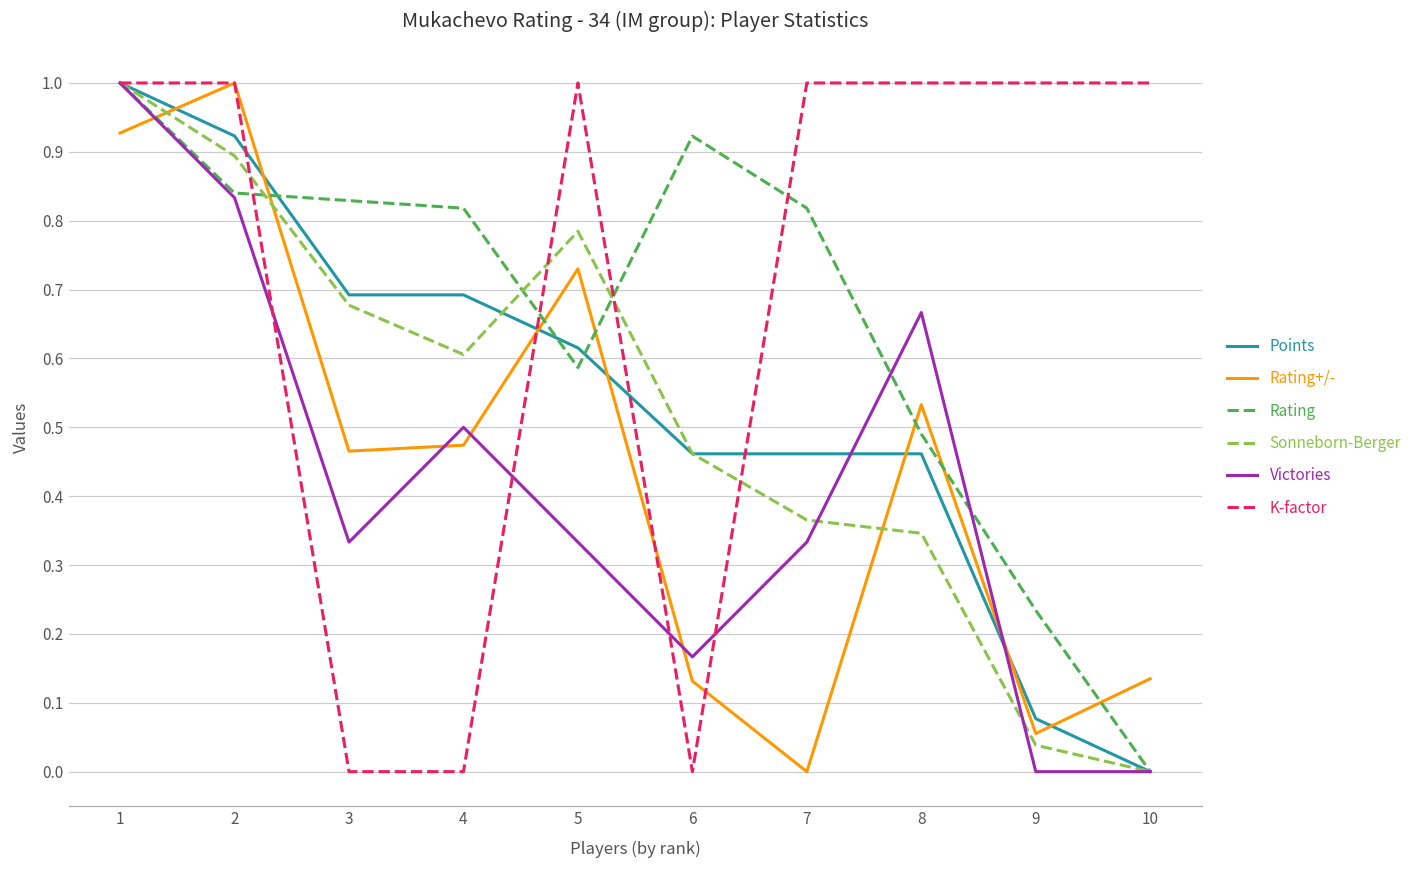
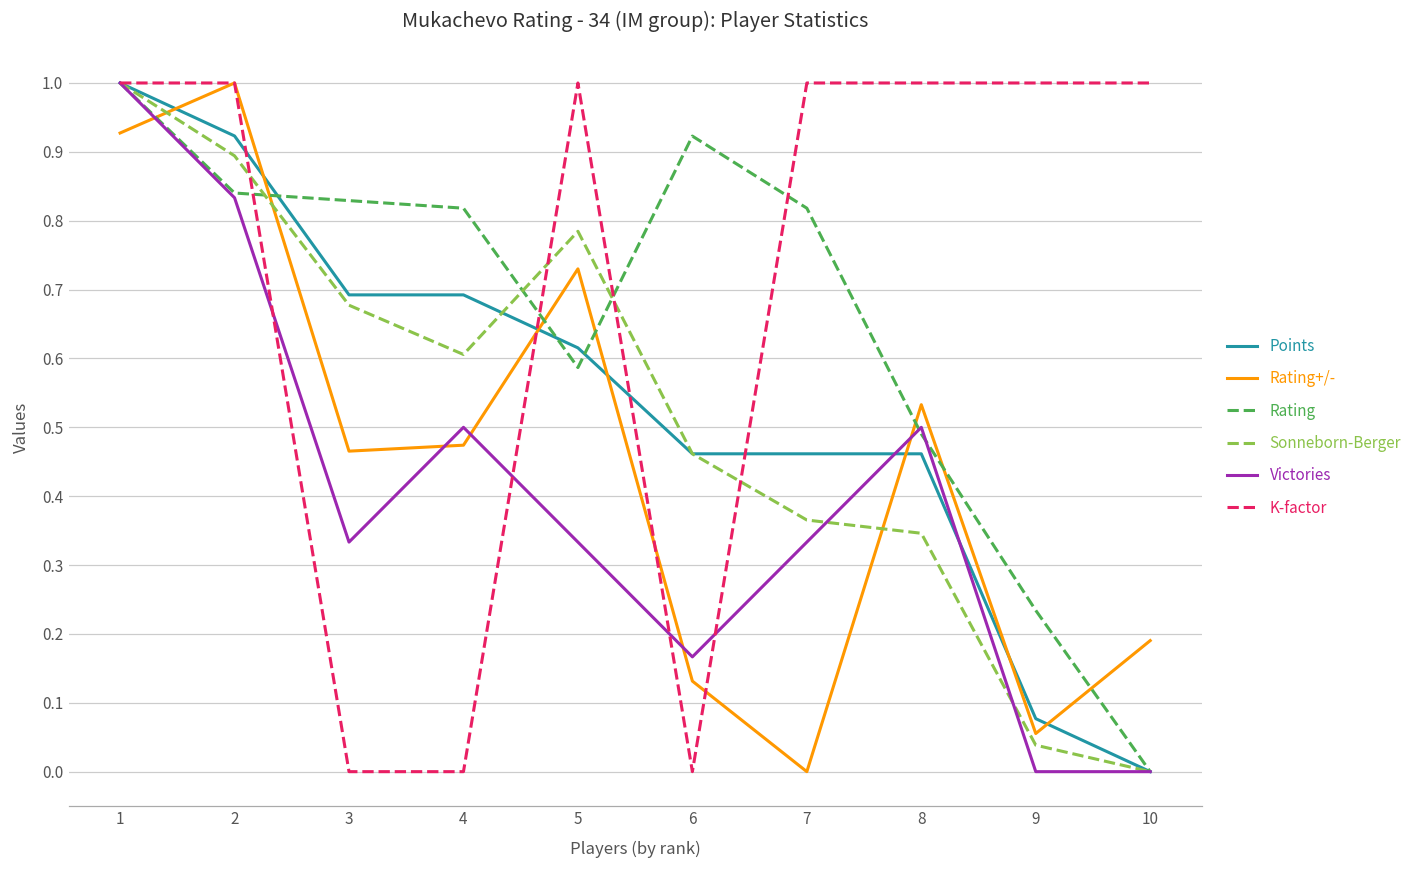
  {
    "Points": {
      "2": 0.92,
      "3": 0.69,
      "4": 0.69,
      "5": 0.62,
      "7": 0.46,
      "8": 0.46,
      "9": 0.08
    },
    "Rating+/-": {
      "1": 0.93,
      "3": 0.47,
      "4": 0.47,
      "5": 0.73,
      "6": 0.13,
      "7": 0.00,
      "8": 0.53,
      "9": 0.06,
-     "10": 0.13
+     "10": 0.19
    },
    "Rating": {
      "2": 0.84,
      "3": 0.83,
      "4": 0.82,
      "5": 0.59,
      "6": 0.92,
      "7": 0.82,
      "8": 0.49,
      "9": 0.23
    },
    "Sonneborn-Berger": {
      "2": 0.89,
      "3": 0.68,
      "4": 0.61,
      "5": 0.78,
      "7": 0.37,
      "8": 0.35,
      "9": 0.04
    },
    "Victories": {
      "2": 0.83,
      "3": 0.33,
      "4": 0.50,
      "5": 0.33,
      "6": 0.17,
      "7": 0.33,
-     "8": 0.67,
+     "8": 0.50,
      "9": 0.00
    },
    "K-factor": {
      "3": 0.00,
      "4": 0.00,
      "5": 1.00,
      "6": 0.00,
      "7": 1.00,
      "8": 1.00,
      "9": 1.00,
      "10": 1.00
    }
  }
